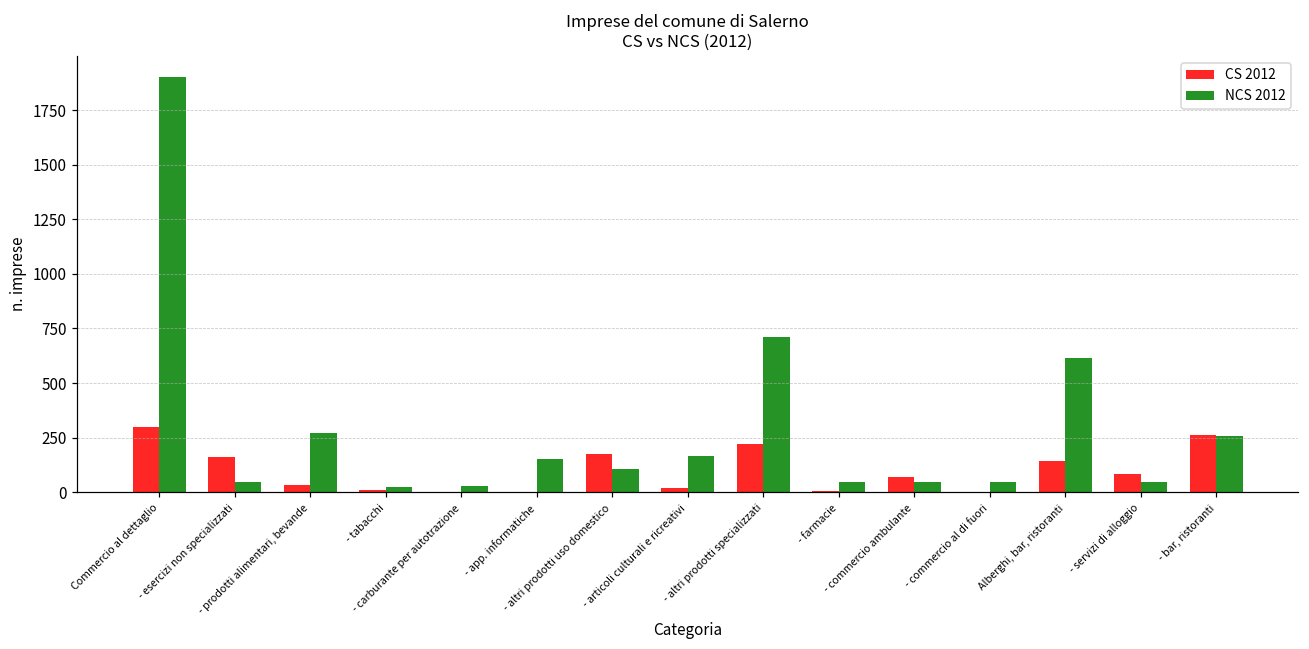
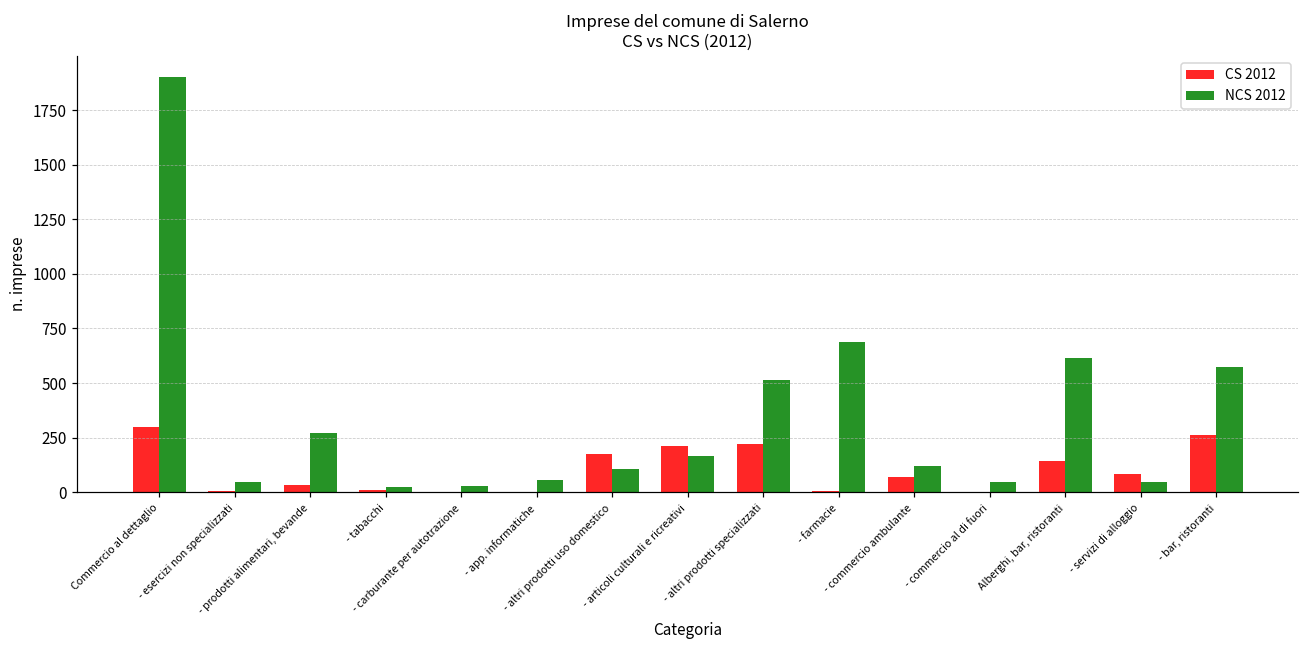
  {
    "CS 2012": {
      "Commercio al dettaglio": 300,
-     "- esercizi non specializzati": 160,
+     "- esercizi non specializzati": 10,
      "- prodotti alimentari, bevande": 40,
      "- altri prodotti uso domestico": 170,
-     "- articoli culturali e ricreativi": 20,
+     "- articoli culturali e ricreativi": 210,
      "- altri prodotti specializzati": 220,
      "- commercio ambulante": 70,
      "Alberghi, bar, ristoranti": 150,
      "- servizi di alloggio": 90,
      "- bar, ristoranti": 260
    },
    "NCS 2012": {
      "Commercio al dettaglio": 1900,
      "- esercizi non specializzati": 50,
      "- prodotti alimentari, bevande": 270,
      "- tabacchi": 30,
      "- carburante per autotrazione": 30,
-     "- app. informatiche": 150,
+     "- app. informatiche": 50,
      "- altri prodotti uso domestico": 110,
      "- articoli culturali e ricreativi": 170,
-     "- altri prodotti specializzati": 710,
-     "- farmacie": 50,
-     "- commercio ambulante": 50,
+     "- altri prodotti specializzati": 520,
+     "- farmacie": 690,
+     "- commercio ambulante": 120,
      "- commercio al di fuori": 50,
      "Alberghi, bar, ristoranti": 620,
      "- servizi di alloggio": 50,
-     "- bar, ristoranti": 260
+     "- bar, ristoranti": 570
    }
  }
